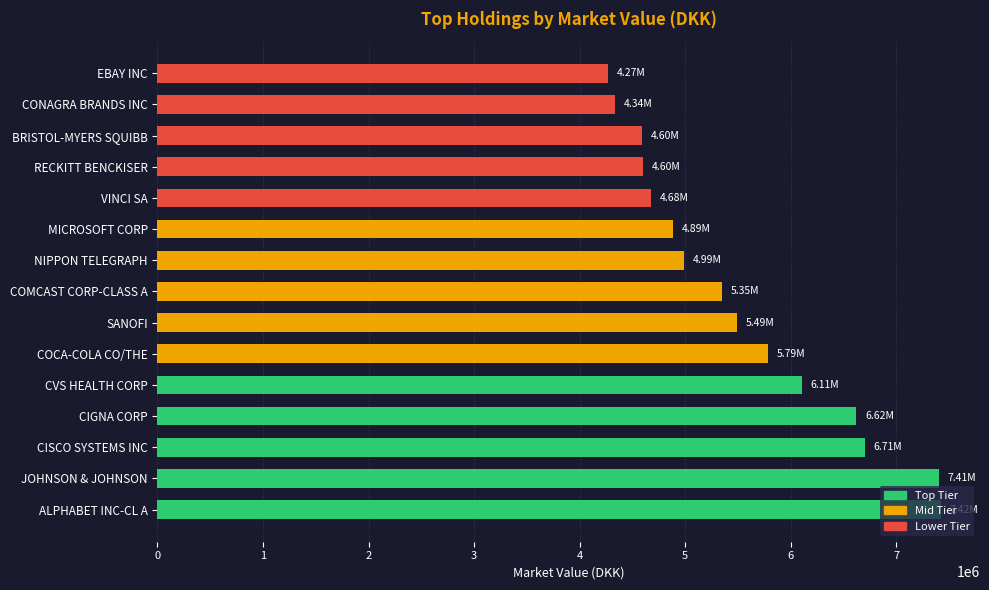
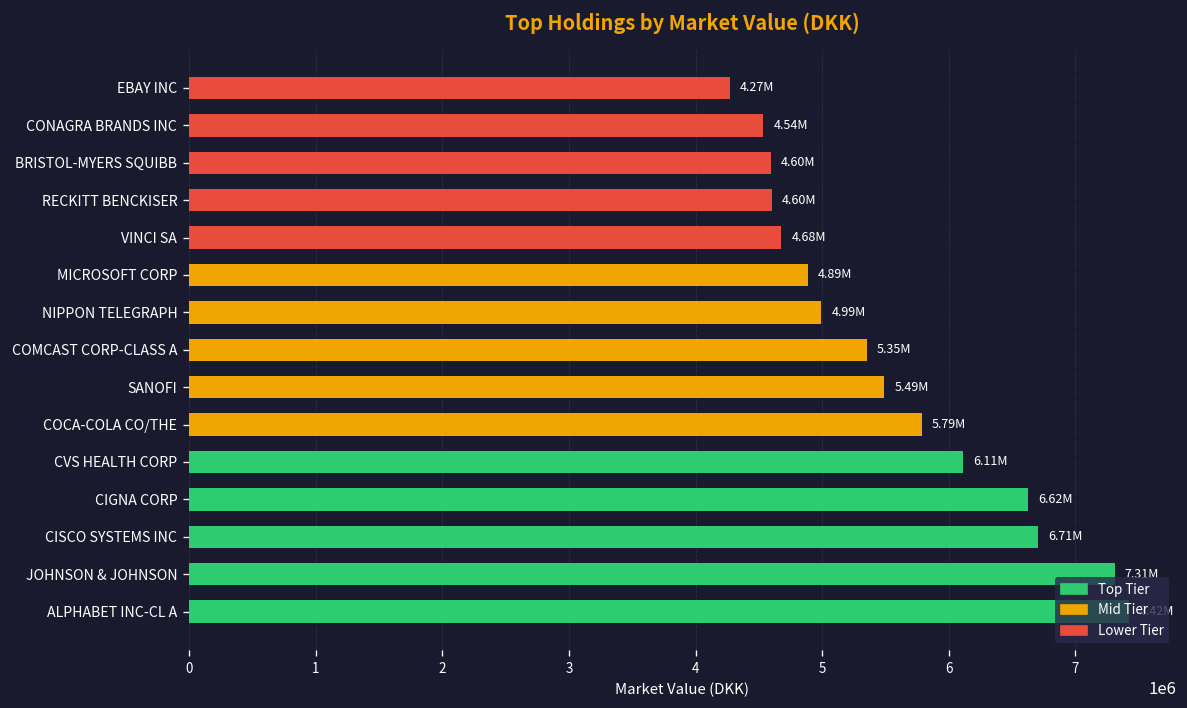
  {
    "EBAY INC": "4.27M",
-   "CONAGRA BRANDS INC": "4.34M",
+   "CONAGRA BRANDS INC": "4.54M",
    "BRISTOL-MYERS SQUIBB": "4.60M",
    "RECKITT BENCKISER": "4.60M",
    "VINCI SA": "4.68M",
    "MICROSOFT CORP": "4.89M",
    "NIPPON TELEGRAPH": "4.99M",
    "COMCAST CORP-CLASS A": "5.35M",
    "SANOFI": "5.49M",
    "COCA-COLA CO/THE": "5.79M",
    "CVS HEALTH CORP": "6.11M",
    "CIGNA CORP": "6.62M",
    "CISCO SYSTEMS INC": "6.71M",
-   "JOHNSON & JOHNSON": "7.41M"
+   "JOHNSON & JOHNSON": "7.31M"
  }
